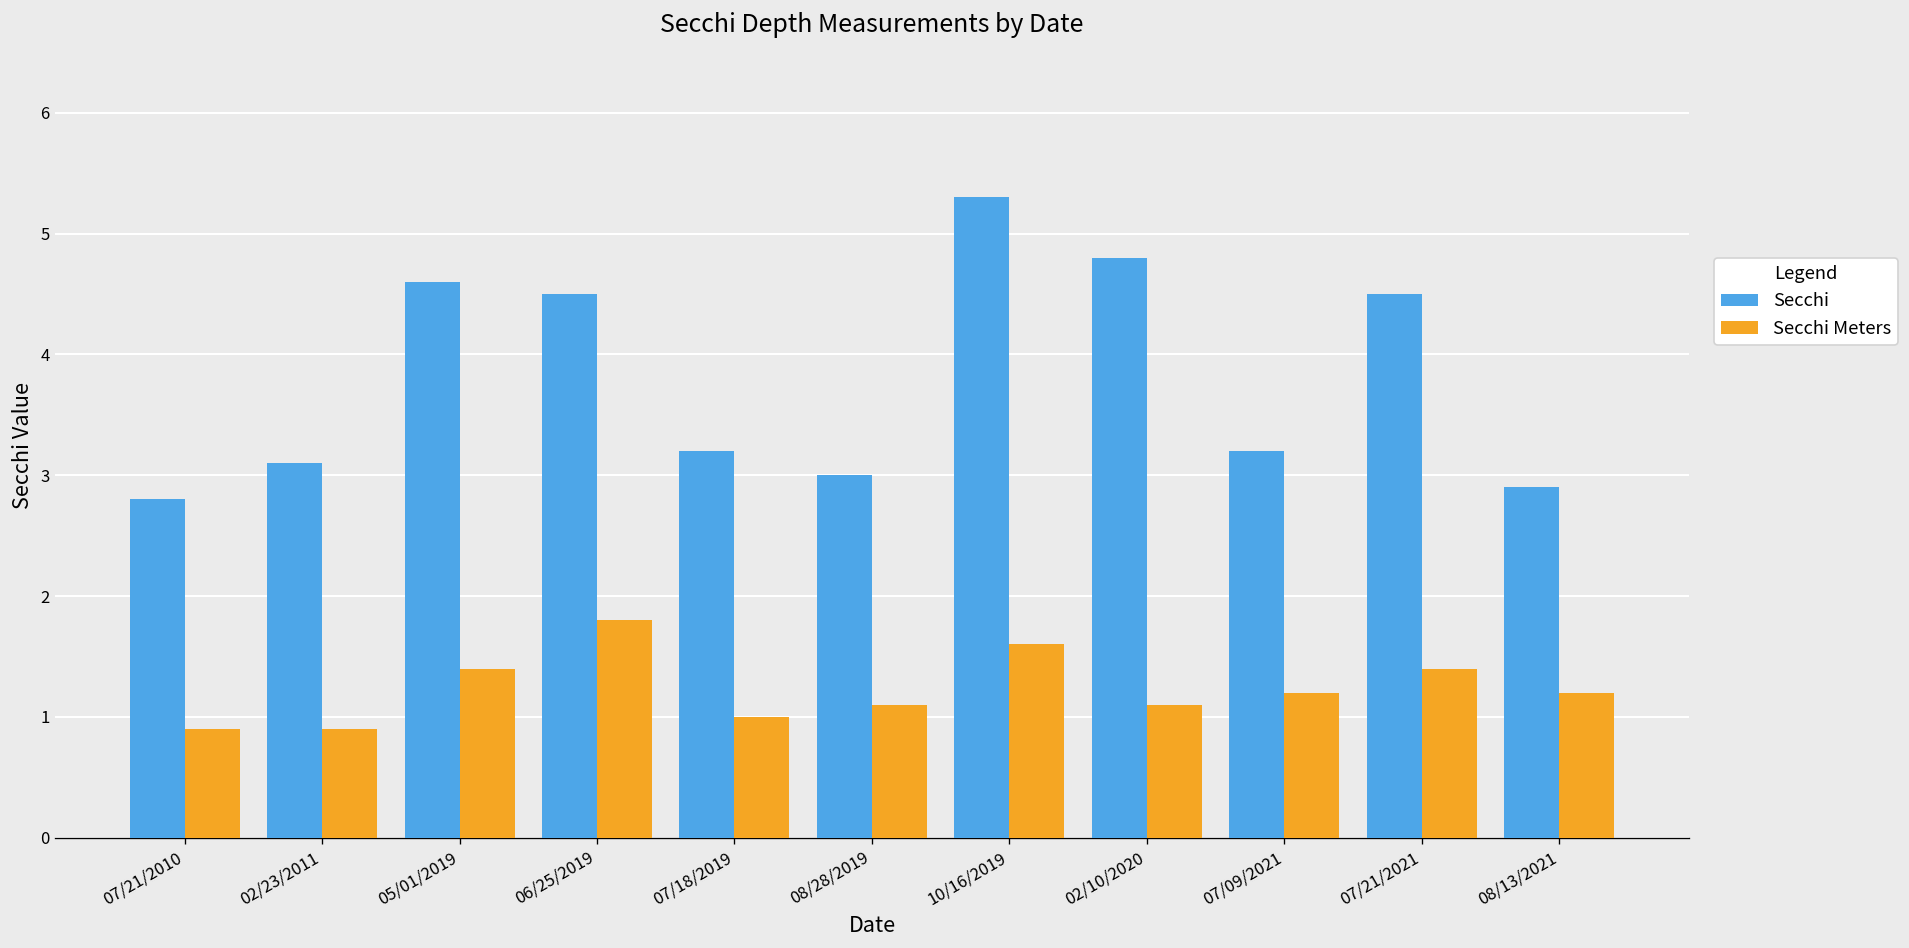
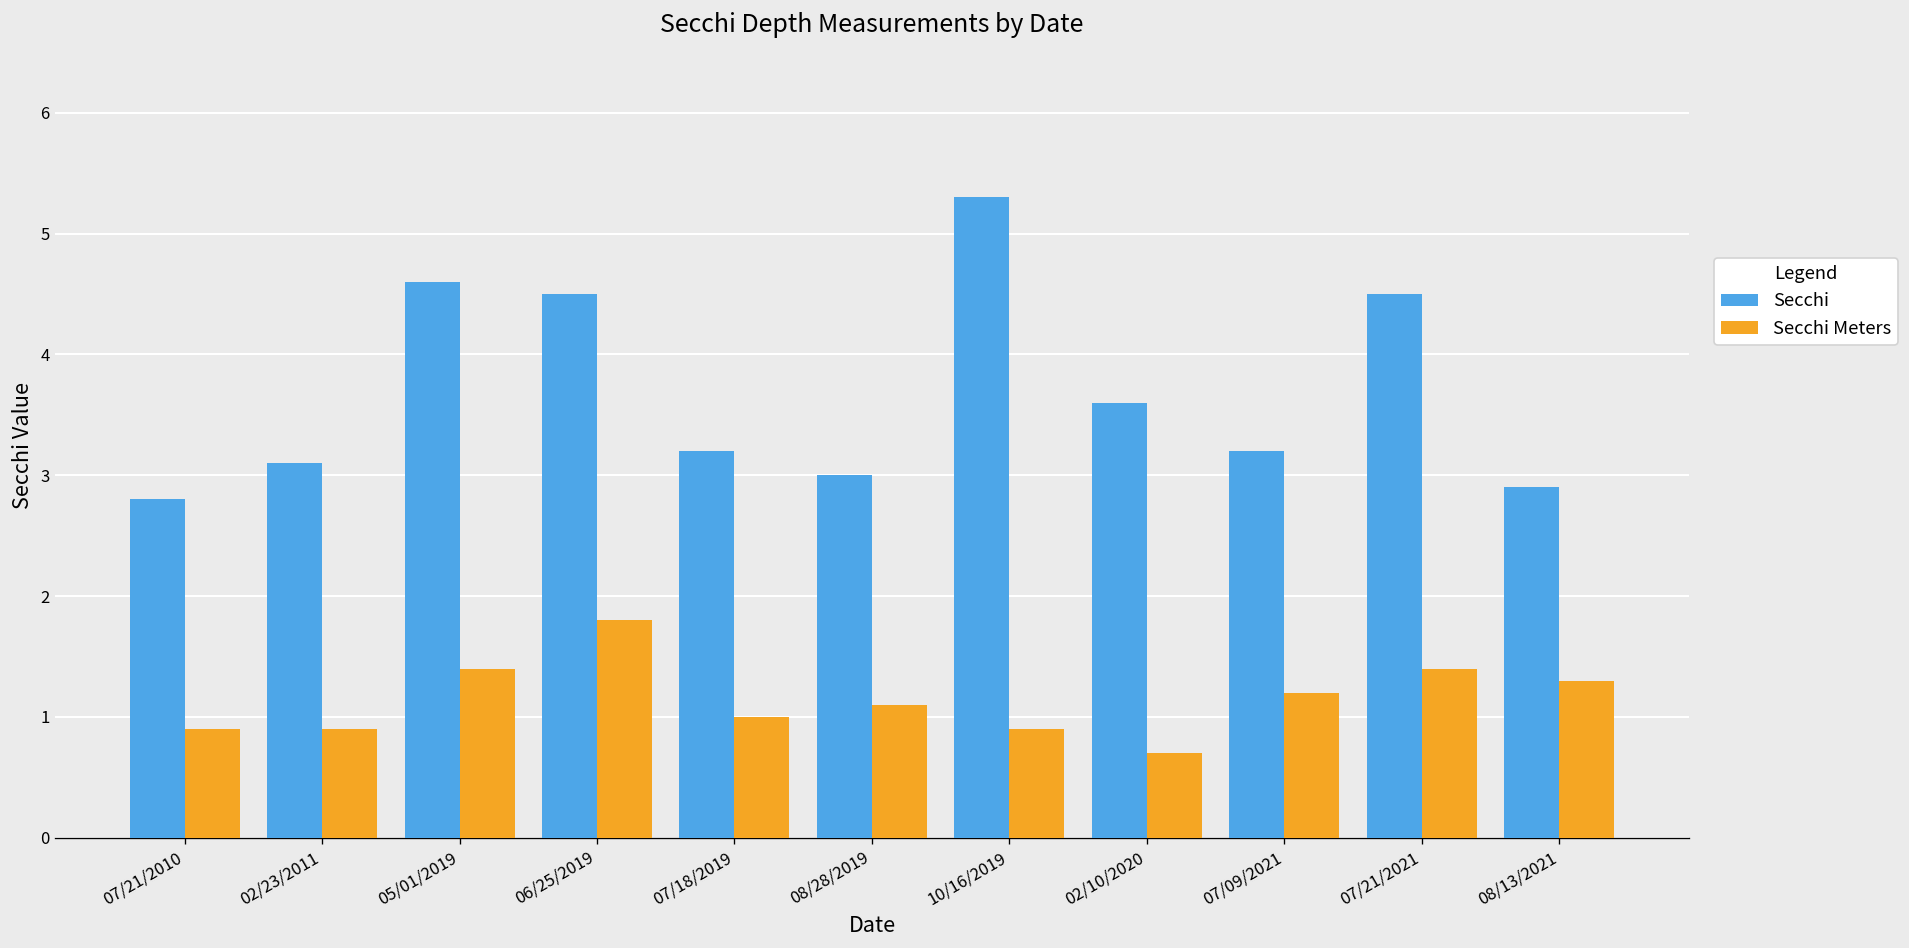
  {
    "Secchi": {
      "07/21/2010": 2.8,
      "02/23/2011": 3.1,
      "05/01/2019": 4.6,
      "06/25/2019": 4.5,
      "07/18/2019": 3.2,
      "08/28/2019": 3.0,
      "10/16/2019": 5.3,
-     "02/10/2020": 4.8,
+     "02/10/2020": 3.6,
      "07/09/2021": 3.2,
      "07/21/2021": 4.5,
      "08/13/2021": 2.9
    },
    "Secchi Meters": {
      "07/21/2010": 0.9,
      "02/23/2011": 0.9,
      "05/01/2019": 1.4,
      "06/25/2019": 1.8,
      "07/18/2019": 1.0,
      "08/28/2019": 1.1,
-     "10/16/2019": 1.6,
-     "02/10/2020": 1.1,
+     "10/16/2019": 0.9,
+     "02/10/2020": 0.7,
      "07/09/2021": 1.2,
      "07/21/2021": 1.4,
-     "08/13/2021": 1.2
+     "08/13/2021": 1.3
    }
  }
